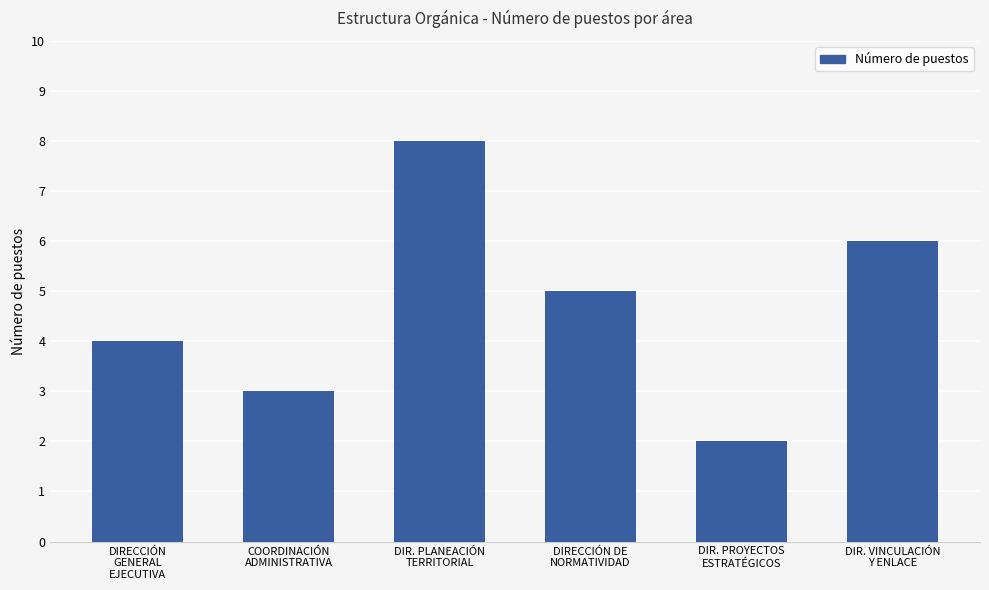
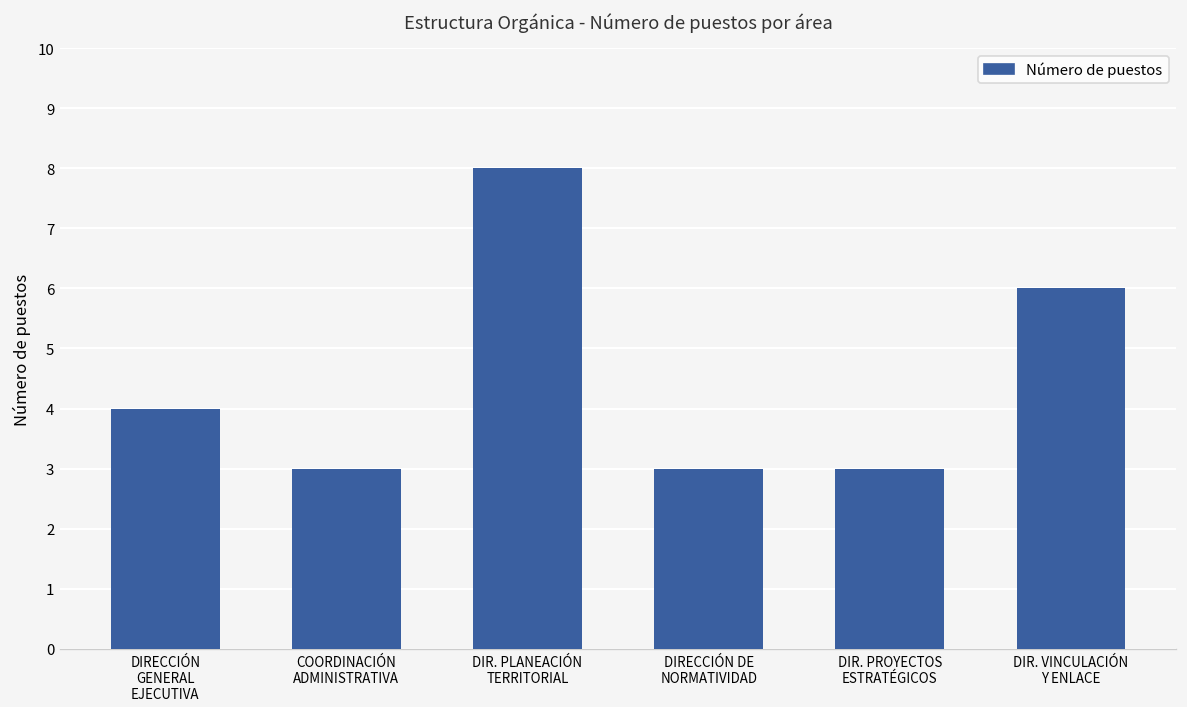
  {
    "DIRECCIÓN GENERAL EJECUTIVA": 4,
    "COORDINACIÓN ADMINISTRATIVA": 3,
    "DIR. PLANEACIÓN TERRITORIAL": 8,
-   "DIRECCIÓN DE NORMATIVIDAD": 5,
-   "DIR. PROYECTOS ESTRATÉGICOS": 2,
+   "DIRECCIÓN DE NORMATIVIDAD": 3,
+   "DIR. PROYECTOS ESTRATÉGICOS": 3,
    "DIR. VINCULACIÓN Y ENLACE": 6
  }
